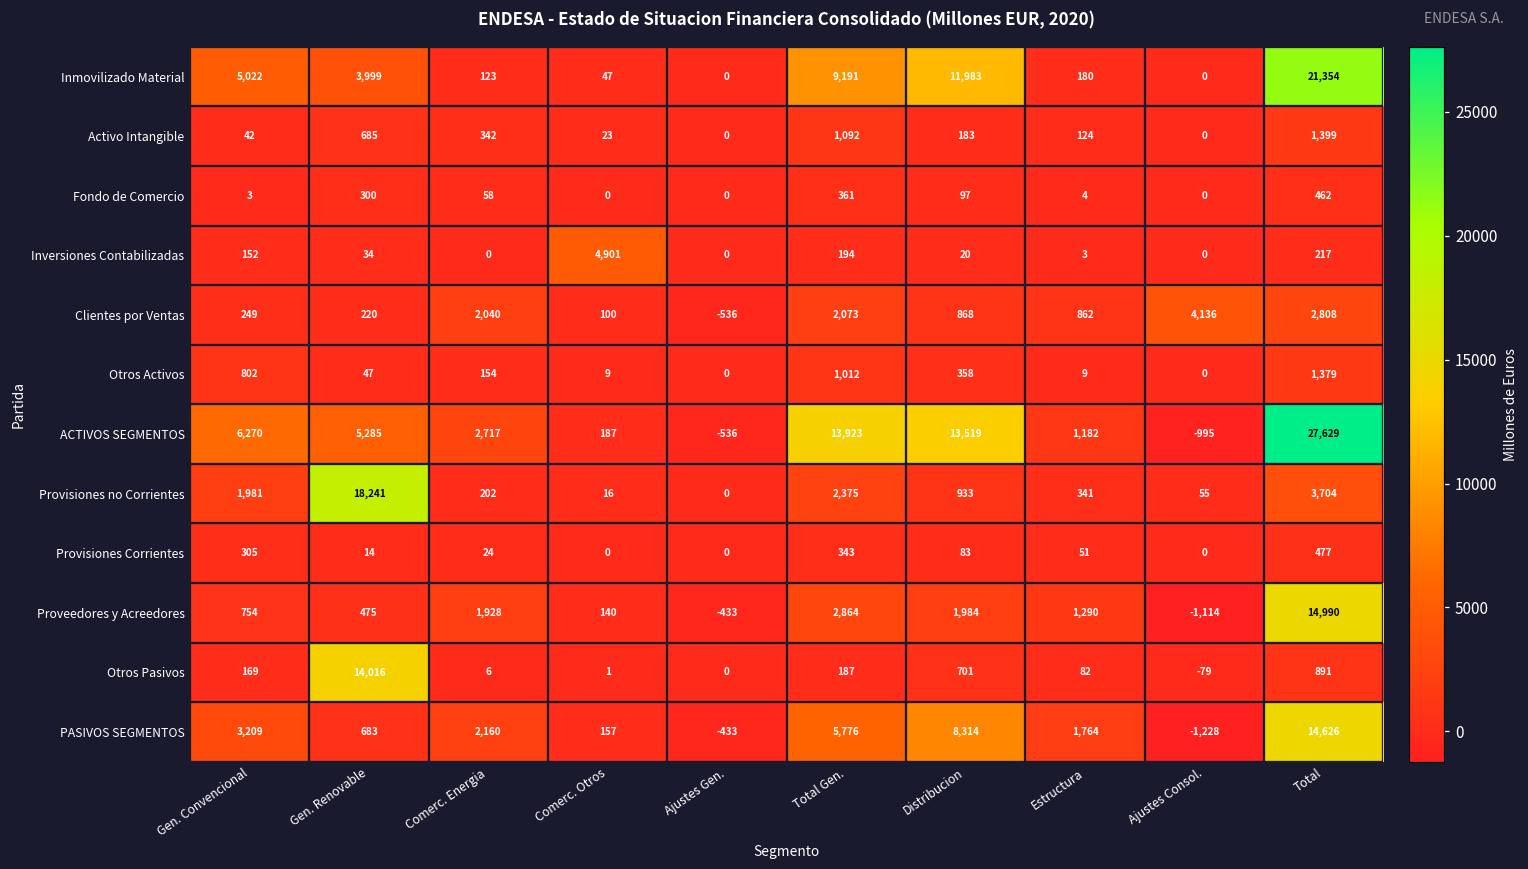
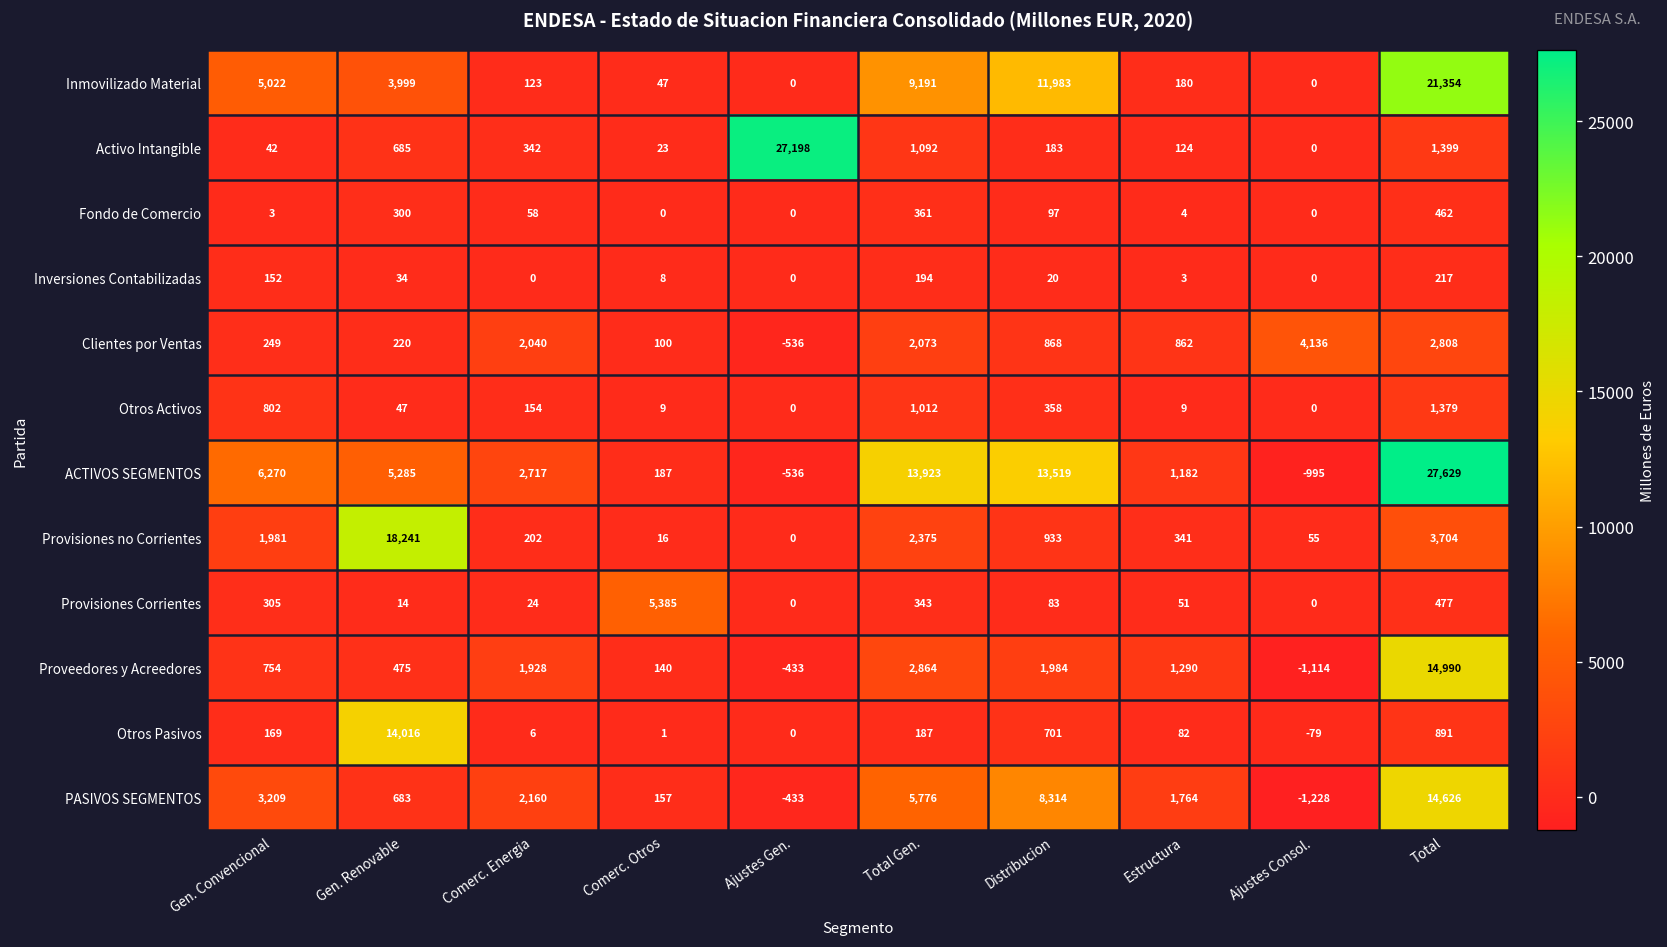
  {
    "Inmovilizado Material": {
      "Gen. Convencional": "5,022",
      "Gen. Renovable": "3,999",
      "Comerc. Energia": "123",
      "Comerc. Otros": "47",
      "Ajustes Gen.": "0",
      "Total Gen.": "9,191",
      "Distribucion": "11,983",
      "Estructura": "180",
      "Ajustes Consol.": "0",
      "Total": "21,354"
    },
    "Activo Intangible": {
      "Gen. Convencional": "42",
      "Gen. Renovable": "685",
      "Comerc. Energia": "342",
      "Comerc. Otros": "23",
-     "Ajustes Gen.": "0",
+     "Ajustes Gen.": "27,198",
      "Total Gen.": "1,092",
      "Distribucion": "183",
      "Estructura": "124",
      "Ajustes Consol.": "0",
      "Total": "1,399"
    },
    "Fondo de Comercio": {
      "Gen. Convencional": "3",
      "Gen. Renovable": "300",
      "Comerc. Energia": "58",
      "Comerc. Otros": "0",
      "Ajustes Gen.": "0",
      "Total Gen.": "361",
      "Distribucion": "97",
      "Estructura": "4",
      "Ajustes Consol.": "0",
      "Total": "462"
    },
    "Inversiones Contabilizadas": {
      "Gen. Convencional": "152",
      "Gen. Renovable": "34",
      "Comerc. Energia": "0",
-     "Comerc. Otros": "4,901",
+     "Comerc. Otros": "8",
      "Ajustes Gen.": "0",
      "Total Gen.": "194",
      "Distribucion": "20",
      "Estructura": "3",
      "Ajustes Consol.": "0",
      "Total": "217"
    },
    "Clientes por Ventas": {
      "Gen. Convencional": "249",
      "Gen. Renovable": "220",
      "Comerc. Energia": "2,040",
      "Comerc. Otros": "100",
      "Ajustes Gen.": "-536",
      "Total Gen.": "2,073",
      "Distribucion": "868",
      "Estructura": "862",
      "Ajustes Consol.": "4,136",
      "Total": "2,808"
    },
    "Otros Activos": {
      "Gen. Convencional": "802",
      "Gen. Renovable": "47",
      "Comerc. Energia": "154",
      "Comerc. Otros": "9",
      "Ajustes Gen.": "0",
      "Total Gen.": "1,012",
      "Distribucion": "358",
      "Estructura": "9",
      "Ajustes Consol.": "0",
      "Total": "1,379"
    },
    "ACTIVOS SEGMENTOS": {
      "Gen. Convencional": "6,270",
      "Gen. Renovable": "5,285",
      "Comerc. Energia": "2,717",
      "Comerc. Otros": "187",
      "Ajustes Gen.": "-536",
      "Total Gen.": "13,923",
      "Distribucion": "13,519",
      "Estructura": "1,182",
      "Ajustes Consol.": "-995",
      "Total": "27,629"
    },
    "Provisiones no Corrientes": {
      "Gen. Convencional": "1,981",
      "Gen. Renovable": "18,241",
      "Comerc. Energia": "202",
      "Comerc. Otros": "16",
      "Ajustes Gen.": "0",
      "Total Gen.": "2,375",
      "Distribucion": "933",
      "Estructura": "341",
      "Ajustes Consol.": "55",
      "Total": "3,704"
    },
    "Provisiones Corrientes": {
      "Gen. Convencional": "305",
      "Gen. Renovable": "14",
      "Comerc. Energia": "24",
-     "Comerc. Otros": "0",
+     "Comerc. Otros": "5,385",
      "Ajustes Gen.": "0",
      "Total Gen.": "343",
      "Distribucion": "83",
      "Estructura": "51",
      "Ajustes Consol.": "0",
      "Total": "477"
    },
    "Proveedores y Acreedores": {
      "Gen. Convencional": "754",
      "Gen. Renovable": "475",
      "Comerc. Energia": "1,928",
      "Comerc. Otros": "140",
      "Ajustes Gen.": "-433",
      "Total Gen.": "2,864",
      "Distribucion": "1,984",
      "Estructura": "1,290",
      "Ajustes Consol.": "-1,114",
      "Total": "14,990"
    },
    "Otros Pasivos": {
      "Gen. Convencional": "169",
      "Gen. Renovable": "14,016",
      "Comerc. Energia": "6",
      "Comerc. Otros": "1",
      "Ajustes Gen.": "0",
      "Total Gen.": "187",
      "Distribucion": "701",
      "Estructura": "82",
      "Ajustes Consol.": "-79",
      "Total": "891"
    },
    "PASIVOS SEGMENTOS": {
      "Gen. Convencional": "3,209",
      "Gen. Renovable": "683",
      "Comerc. Energia": "2,160",
      "Comerc. Otros": "157",
      "Ajustes Gen.": "-433",
      "Total Gen.": "5,776",
      "Distribucion": "8,314",
      "Estructura": "1,764",
      "Ajustes Consol.": "-1,228",
      "Total": "14,626"
    }
  }
